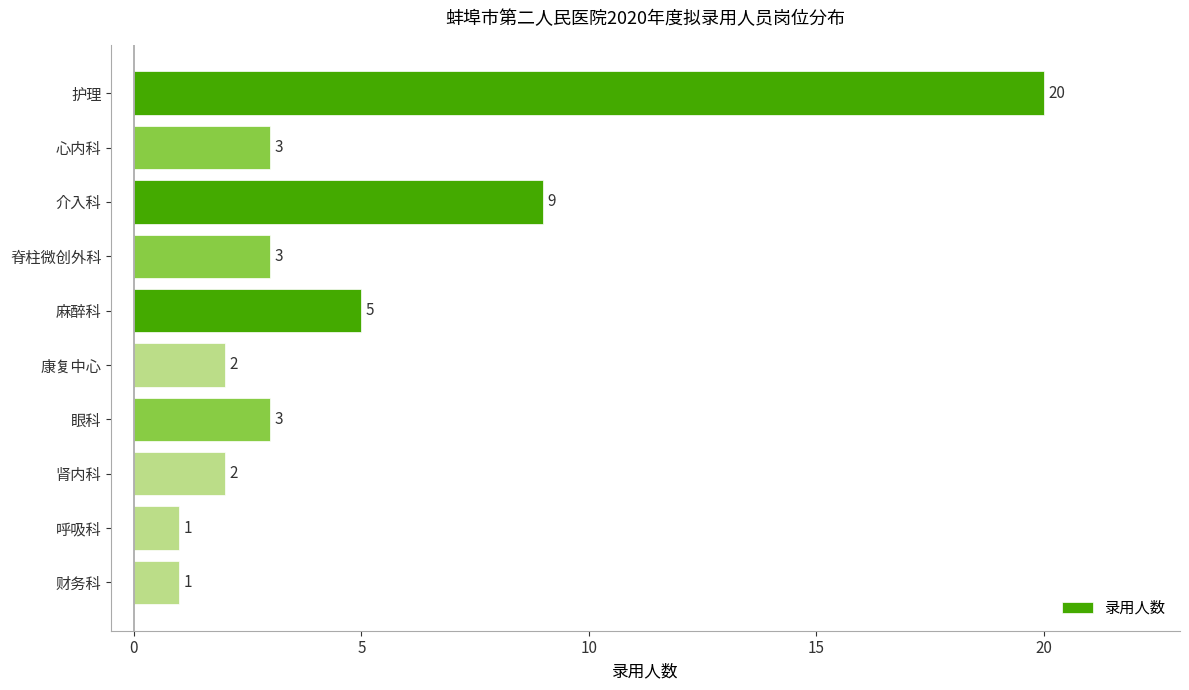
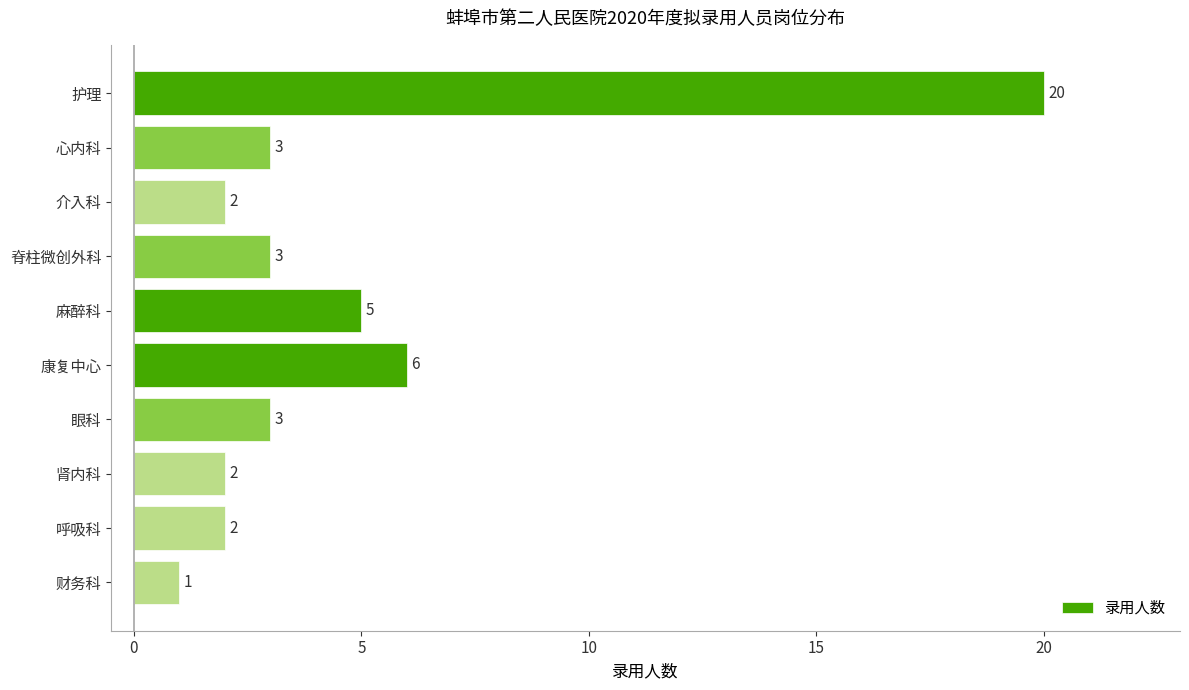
  {
    "护理": 20,
    "心内科": 3,
-   "介入科": 9,
+   "介入科": 2,
    "脊柱微创外科": 3,
    "麻醉科": 5,
-   "康复中心": 2,
+   "康复中心": 6,
    "眼科": 3,
    "肾内科": 2,
-   "呼吸科": 1,
+   "呼吸科": 2,
    "财务科": 1
  }
